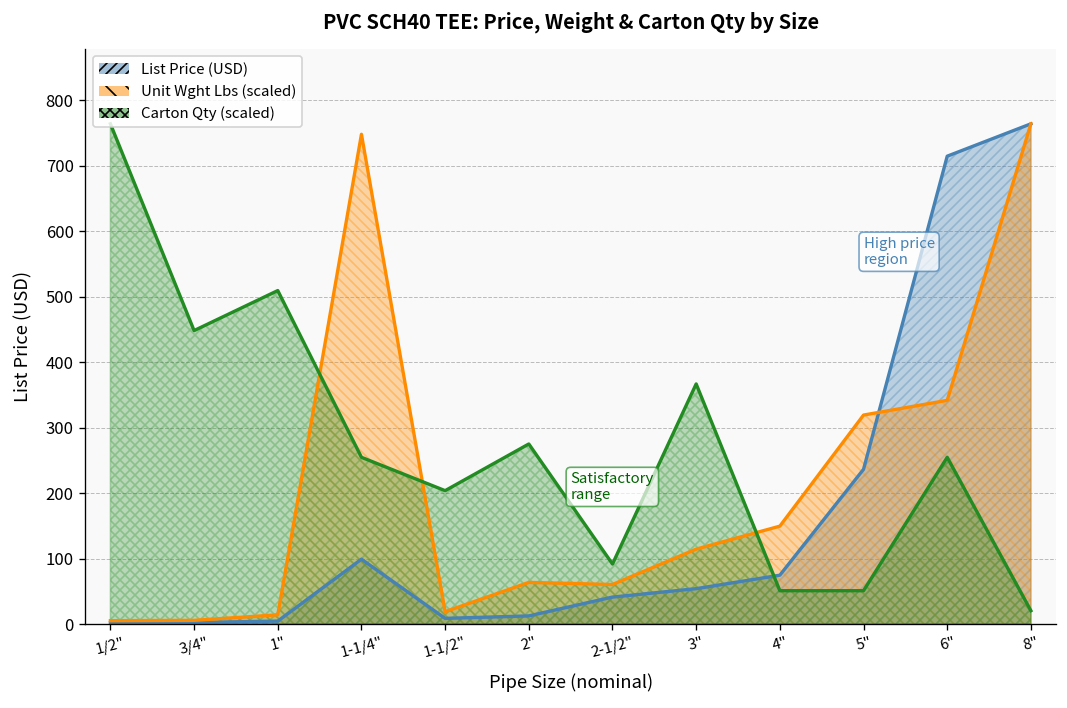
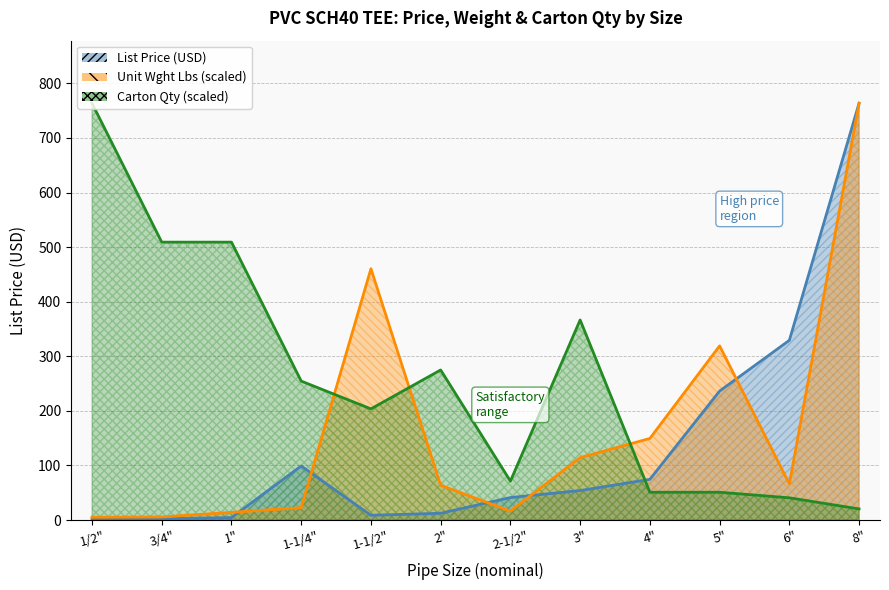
  {
    "List Price (USD)": {
      "1\"": 0,
      "1-1/4\"": 100,
      "1-1/2\"": 10,
      "2\"": 10,
      "2-1/2\"": 40,
      "3\"": 50,
      "4\"": 70,
      "5\"": 240,
-     "6\"": 710
+     "6\"": 330
    },
    "Unit Wght Lbs (scaled)": {
      "1\"": 10,
-     "1-1/4\"": 750,
-     "1-1/2\"": 20,
+     "1-1/4\"": 20,
+     "1-1/2\"": 460,
      "2\"": 60,
-     "2-1/2\"": 60,
+     "2-1/2\"": 20,
      "3\"": 110,
      "4\"": 150,
      "5\"": 320,
-     "6\"": 340
+     "6\"": 70
    },
    "Carton Qty (scaled)": {
-     "3/4\"": 450,
+     "3/4\"": 510,
      "1\"": 510,
      "1-1/4\"": 250,
      "1-1/2\"": 200,
      "2\"": 270,
-     "2-1/2\"": 90,
+     "2-1/2\"": 70,
      "3\"": 370,
      "4\"": 50,
      "5\"": 50,
-     "6\"": 250,
+     "6\"": 40,
      "8\"": 20
    }
  }
